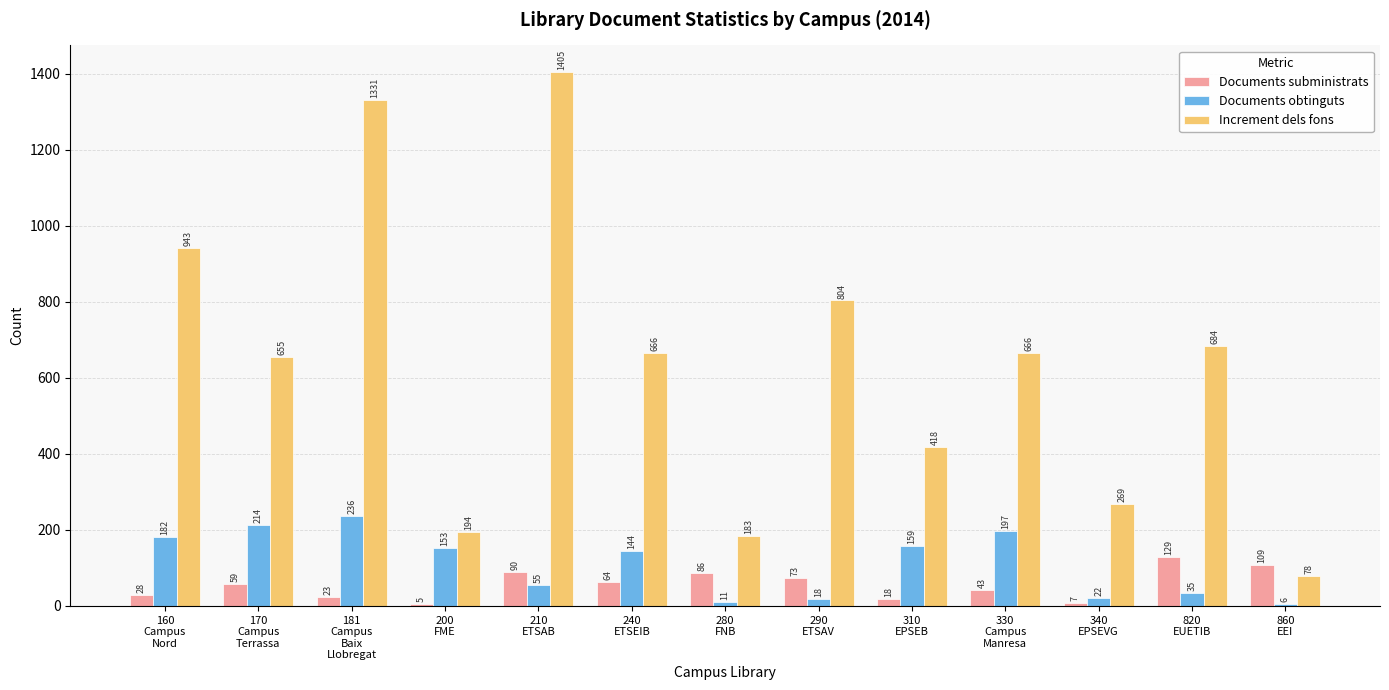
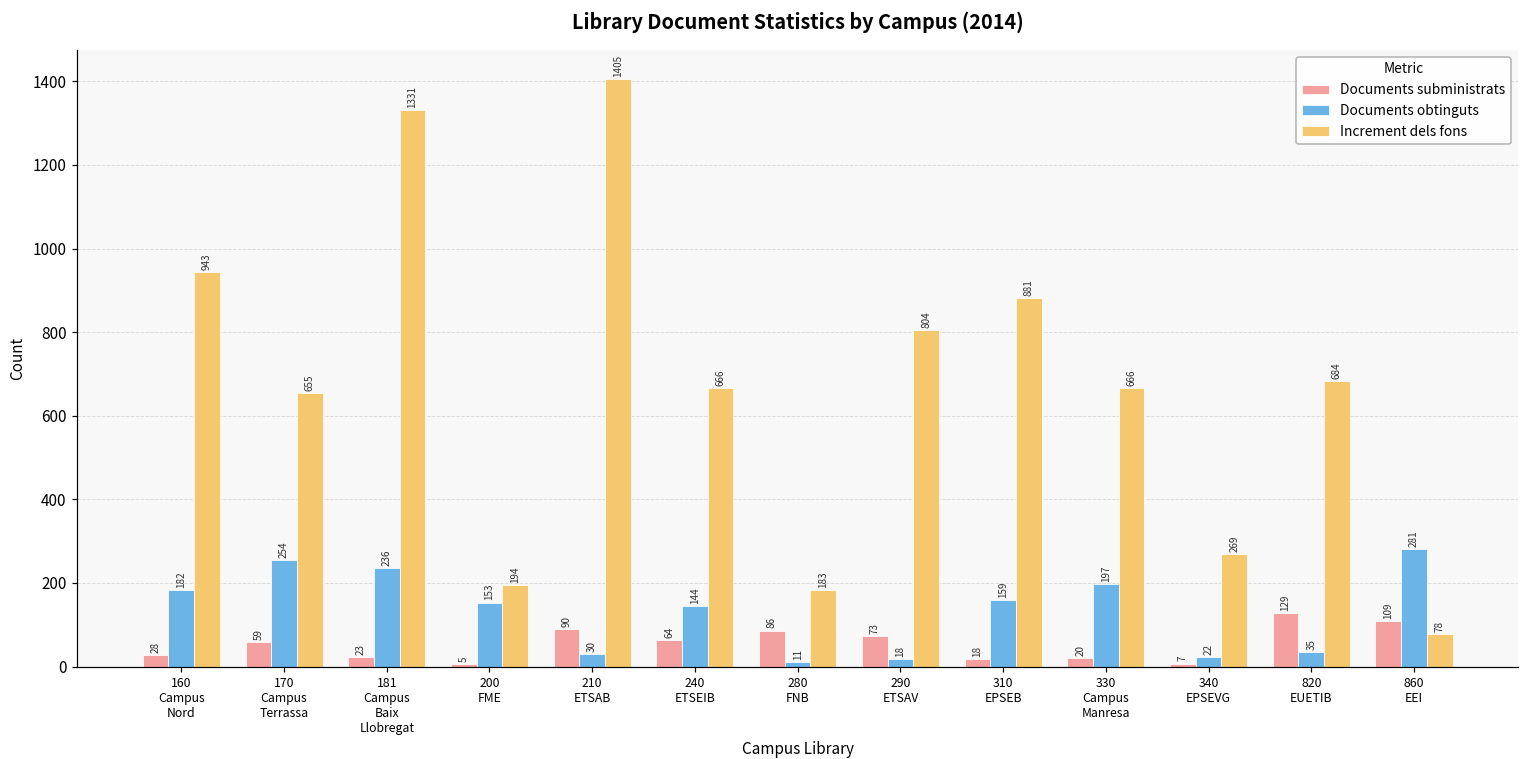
  {
    "Documents subministrats": {
      "160 Campus Nord": 28,
      "170 Campus Terrassa": 59,
      "181 Campus Baix Llobregat": 23,
      "200 FME": 5,
      "210 ETSAB": 90,
      "240 ETSEIB": 64,
      "280 FNB": 86,
      "290 ETSAV": 73,
      "310 EPSEB": 18,
-     "330 Campus Manresa": 43,
+     "330 Campus Manresa": 20,
      "340 EPSEVG": 7,
      "820 EUETIB": 129,
      "860 EEI": 109
    },
    "Documents obtinguts": {
      "160 Campus Nord": 182,
-     "170 Campus Terrassa": 214,
+     "170 Campus Terrassa": 254,
      "181 Campus Baix Llobregat": 236,
      "200 FME": 153,
-     "210 ETSAB": 55,
+     "210 ETSAB": 30,
      "240 ETSEIB": 144,
      "280 FNB": 11,
      "290 ETSAV": 18,
      "310 EPSEB": 159,
      "330 Campus Manresa": 197,
      "340 EPSEVG": 22,
      "820 EUETIB": 35,
-     "860 EEI": 6
+     "860 EEI": 281
    },
    "Increment dels fons": {
      "160 Campus Nord": 943,
      "170 Campus Terrassa": 655,
      "181 Campus Baix Llobregat": 1331,
      "200 FME": 194,
      "210 ETSAB": 1405,
      "240 ETSEIB": 666,
      "280 FNB": 183,
      "290 ETSAV": 804,
-     "310 EPSEB": 418,
+     "310 EPSEB": 881,
      "330 Campus Manresa": 666,
      "340 EPSEVG": 269,
      "820 EUETIB": 684,
      "860 EEI": 78
    }
  }
